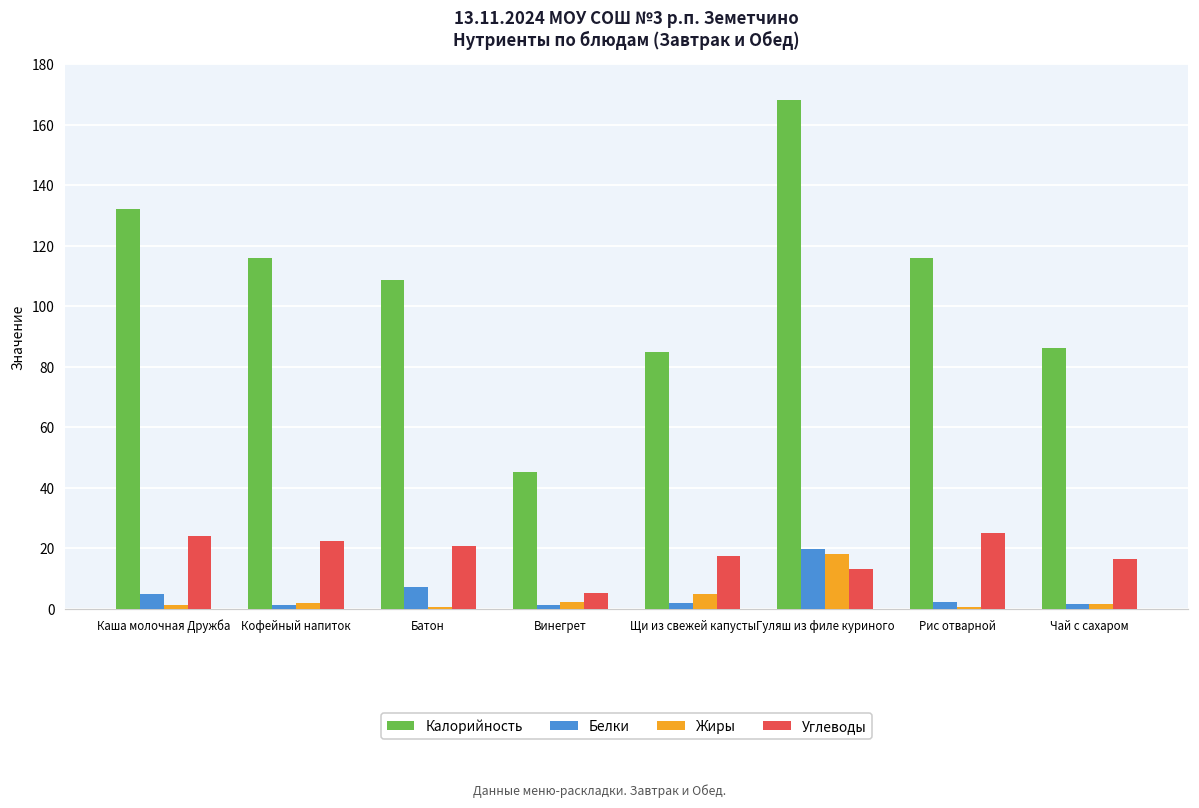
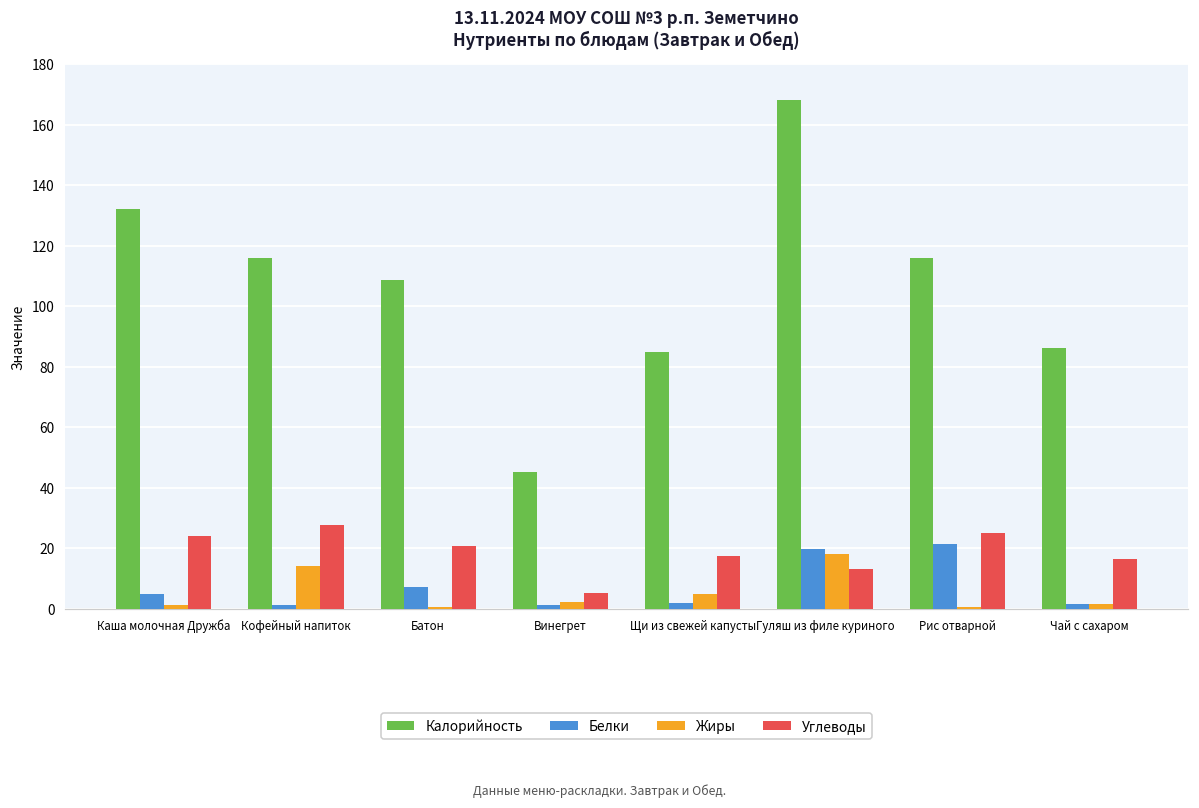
  {
    "Калорийность": {
      "Каша молочная Дружба": 132,
      "Кофейный напиток": 116,
      "Батон": 109,
      "Винегрет": 45,
      "Щи из свежей капусты": 85,
      "Гуляш из филе куриного": 168,
      "Рис отварной": 116,
      "Чай с сахаром": 86
    },
    "Белки": {
      "Каша молочная Дружба": 5,
      "Кофейный напиток": 1,
      "Батон": 7,
      "Винегрет": 1,
      "Щи из свежей капусты": 2,
      "Гуляш из филе куриного": 20,
-     "Рис отварной": 2,
+     "Рис отварной": 22,
      "Чай с сахаром": 1
    },
    "Жиры": {
      "Каша молочная Дружба": 1,
-     "Кофейный напиток": 2,
+     "Кофейный напиток": 14,
      "Винегрет": 2,
      "Щи из свежей капусты": 5,
      "Гуляш из филе куриного": 18,
      "Чай с сахаром": 2
    },
    "Углеводы": {
      "Каша молочная Дружба": 24,
-     "Кофейный напиток": 22,
+     "Кофейный напиток": 28,
      "Батон": 21,
      "Винегрет": 5,
      "Щи из свежей капусты": 17,
      "Гуляш из филе куриного": 13,
      "Рис отварной": 25,
      "Чай с сахаром": 16
    }
  }
